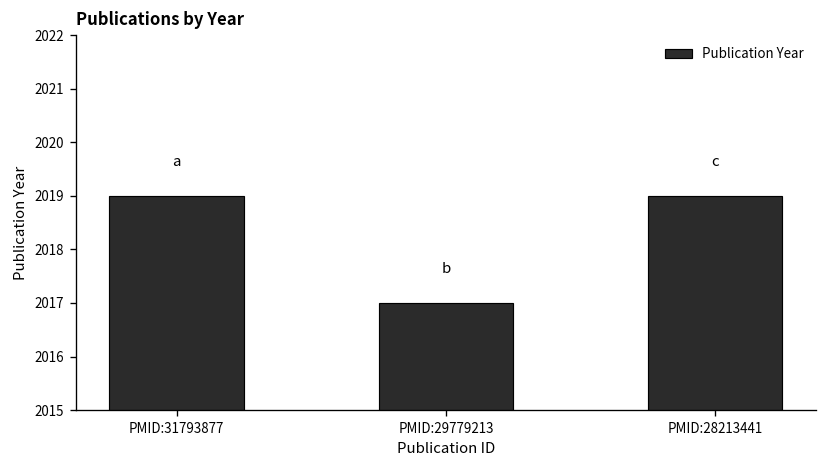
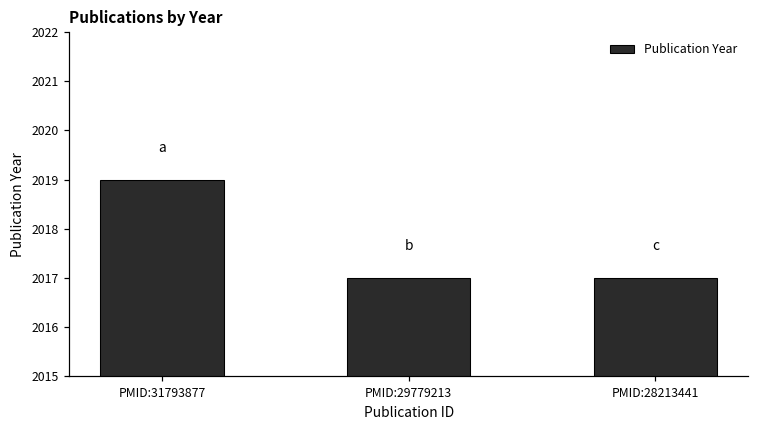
  {
    "PMID:31793877": 2019,
    "PMID:29779213": 2017,
-   "PMID:28213441": 2019
+   "PMID:28213441": 2017
  }
